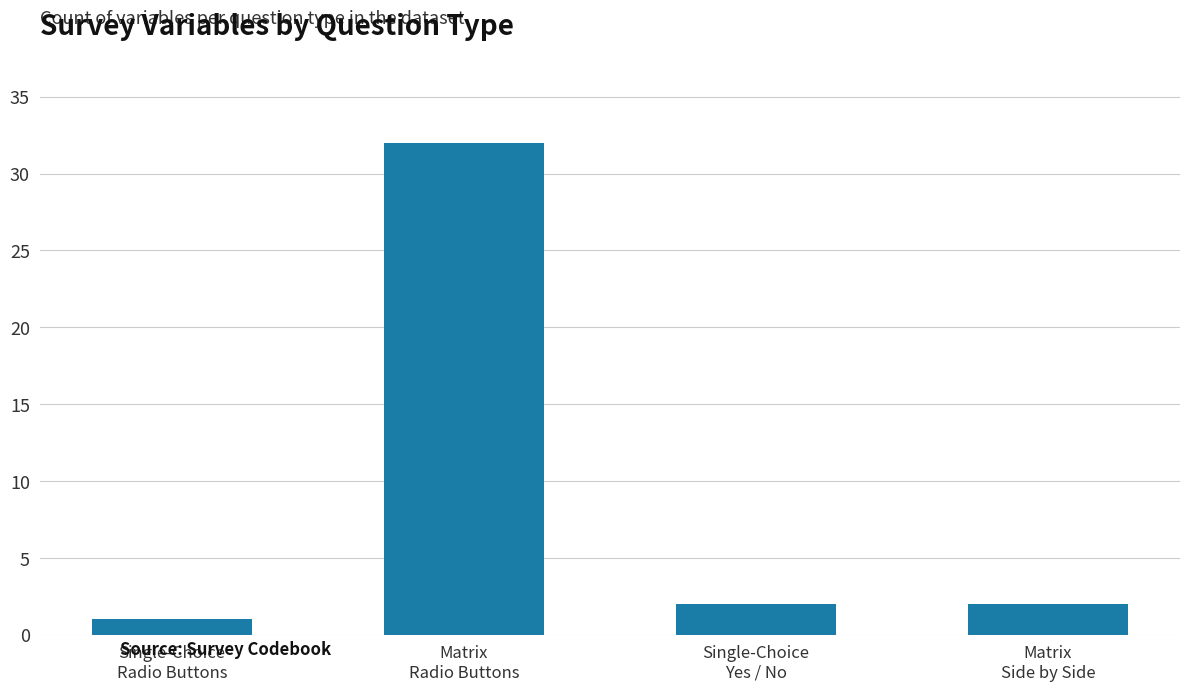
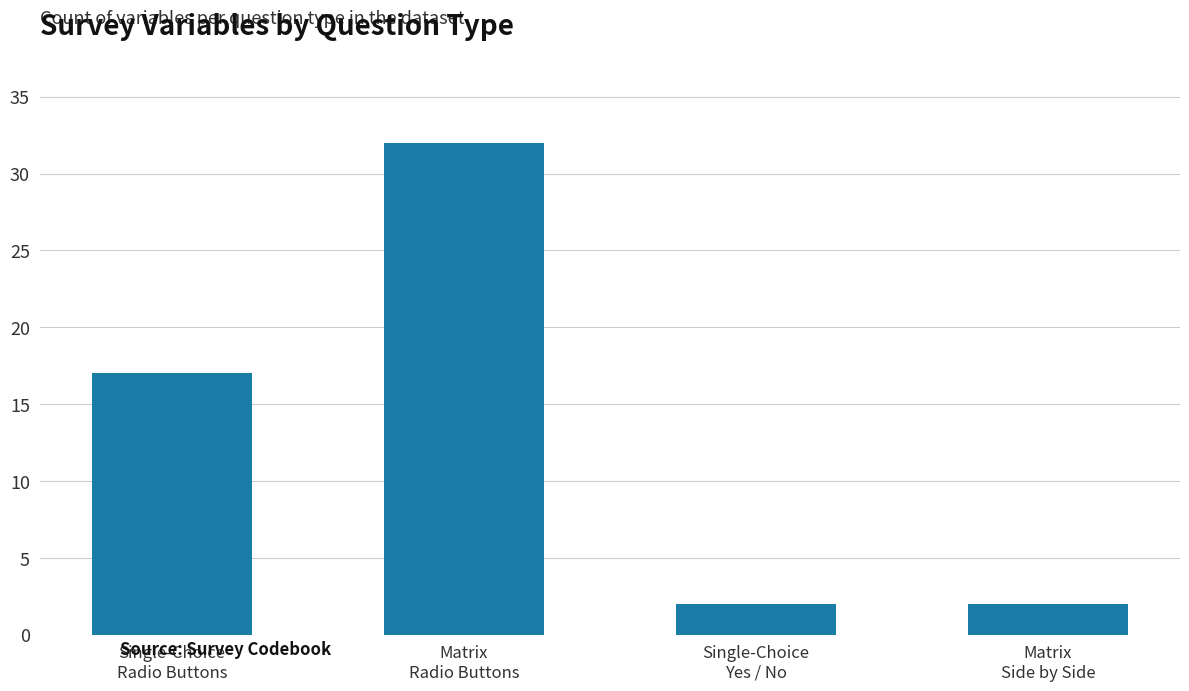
  {
-   "Single-Choice Radio Buttons": 1,
+   "Single-Choice Radio Buttons": 17,
    "Matrix Radio Buttons": 32,
    "Single-Choice Yes / No": 2,
    "Matrix Side by Side": 2
  }
